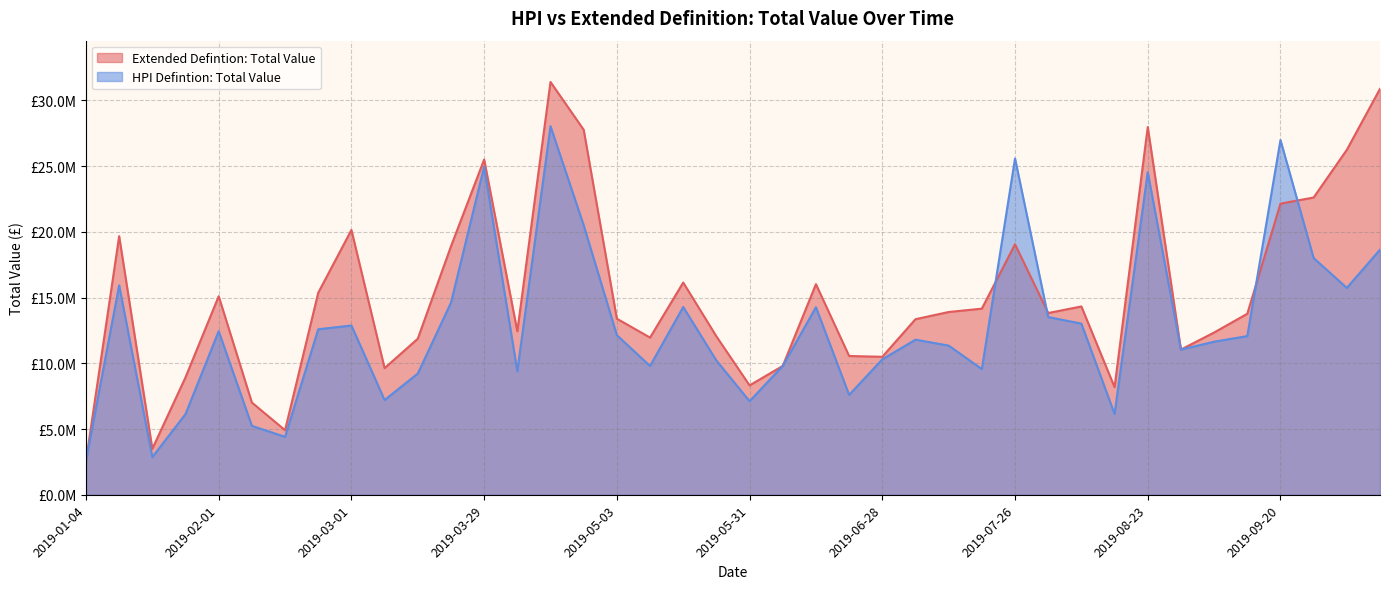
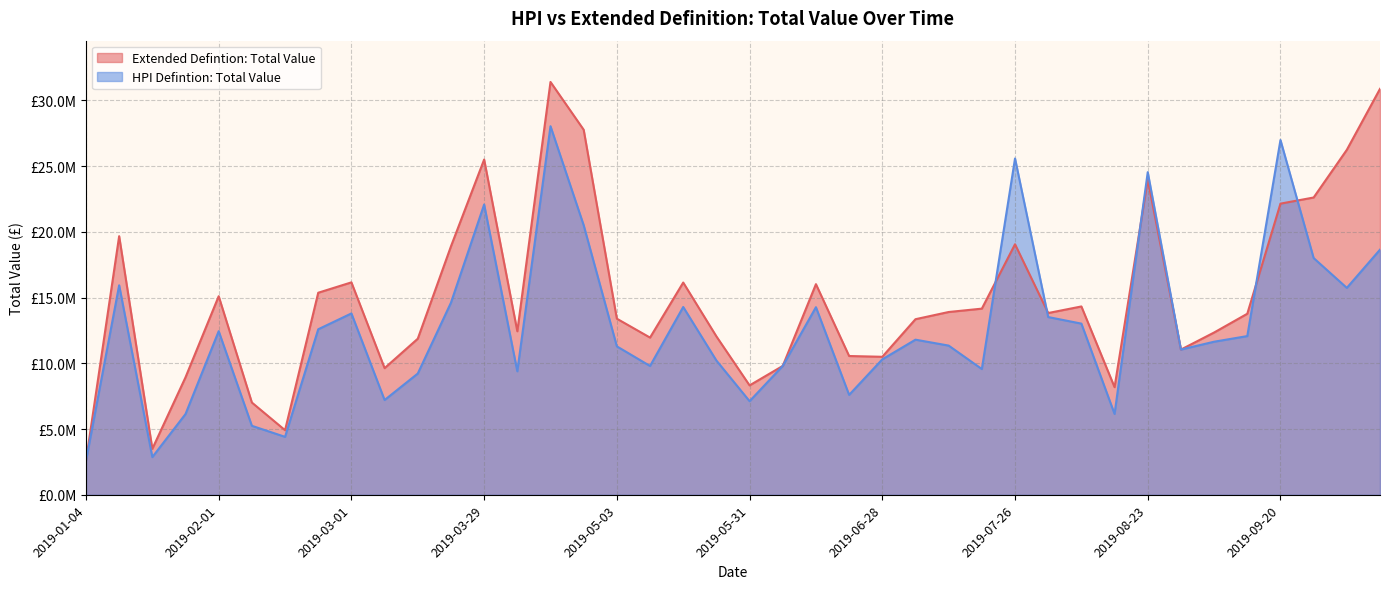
  {
    "Extended Defintion: Total Value": {
      "2019-02-01": "£15100000",
-     "2019-03-01": "£20100000",
+     "2019-03-01": "£16200000",
      "2019-03-29": "£25500000",
      "2019-05-03": "£13400000",
      "2019-05-31": "£8300000",
      "2019-07-26": "£19100000",
-     "2019-08-23": "£28000000",
+     "2019-08-23": "£24000000",
      "2019-09-20": "£22100000"
    },
    "HPI Defintion: Total Value": {
      "2019-02-01": "£12400000",
-     "2019-03-01": "£12900000",
-     "2019-03-29": "£25000000",
-     "2019-05-03": "£12100000",
+     "2019-03-01": "£13800000",
+     "2019-03-29": "£22100000",
+     "2019-05-03": "£11300000",
      "2019-05-31": "£7100000",
      "2019-07-26": "£25600000",
      "2019-08-23": "£24500000",
      "2019-09-20": "£27000000"
    }
  }
